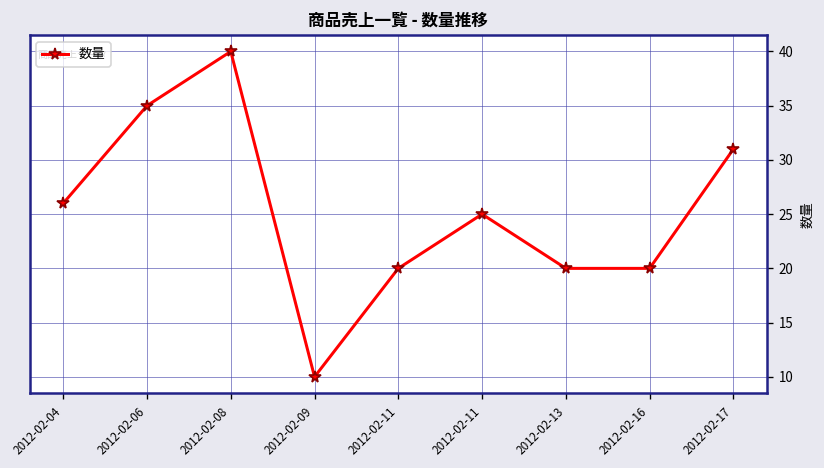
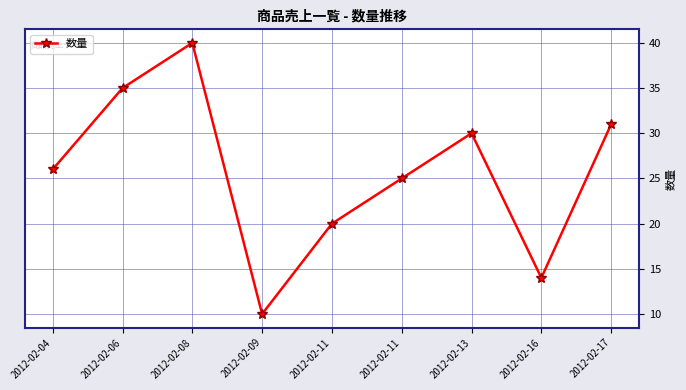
  {
    "2012-02-04": 26,
    "2012-02-06": 35,
    "2012-02-08": 40,
    "2012-02-09": 10,
-   "2012-02-13": 20,
-   "2012-02-16": 20,
+   "2012-02-13": 30,
+   "2012-02-16": 14,
    "2012-02-17": 31
  }
